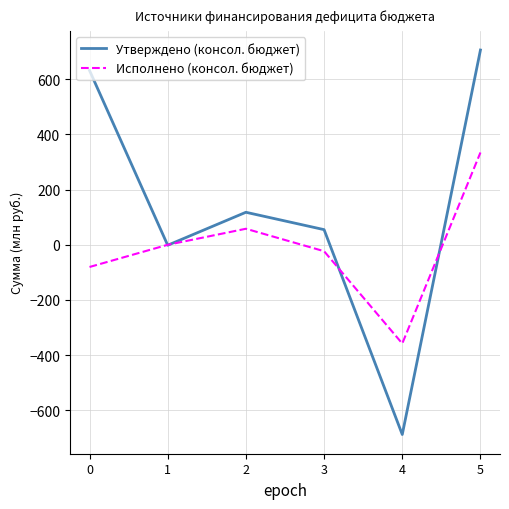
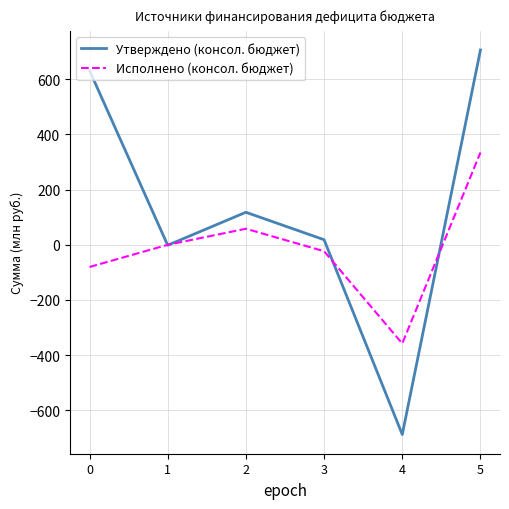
  {
    "Утверждено (консол. бюджет)": {
      "2": 120,
-     "3": 50,
+     "3": 20,
      "4": -690,
      "5": 710
    },
    "Исполнено (консол. бюджет)": {
      "0": -80,
      "2": 60,
      "3": -20,
      "4": -360,
      "5": 330
    }
  }
